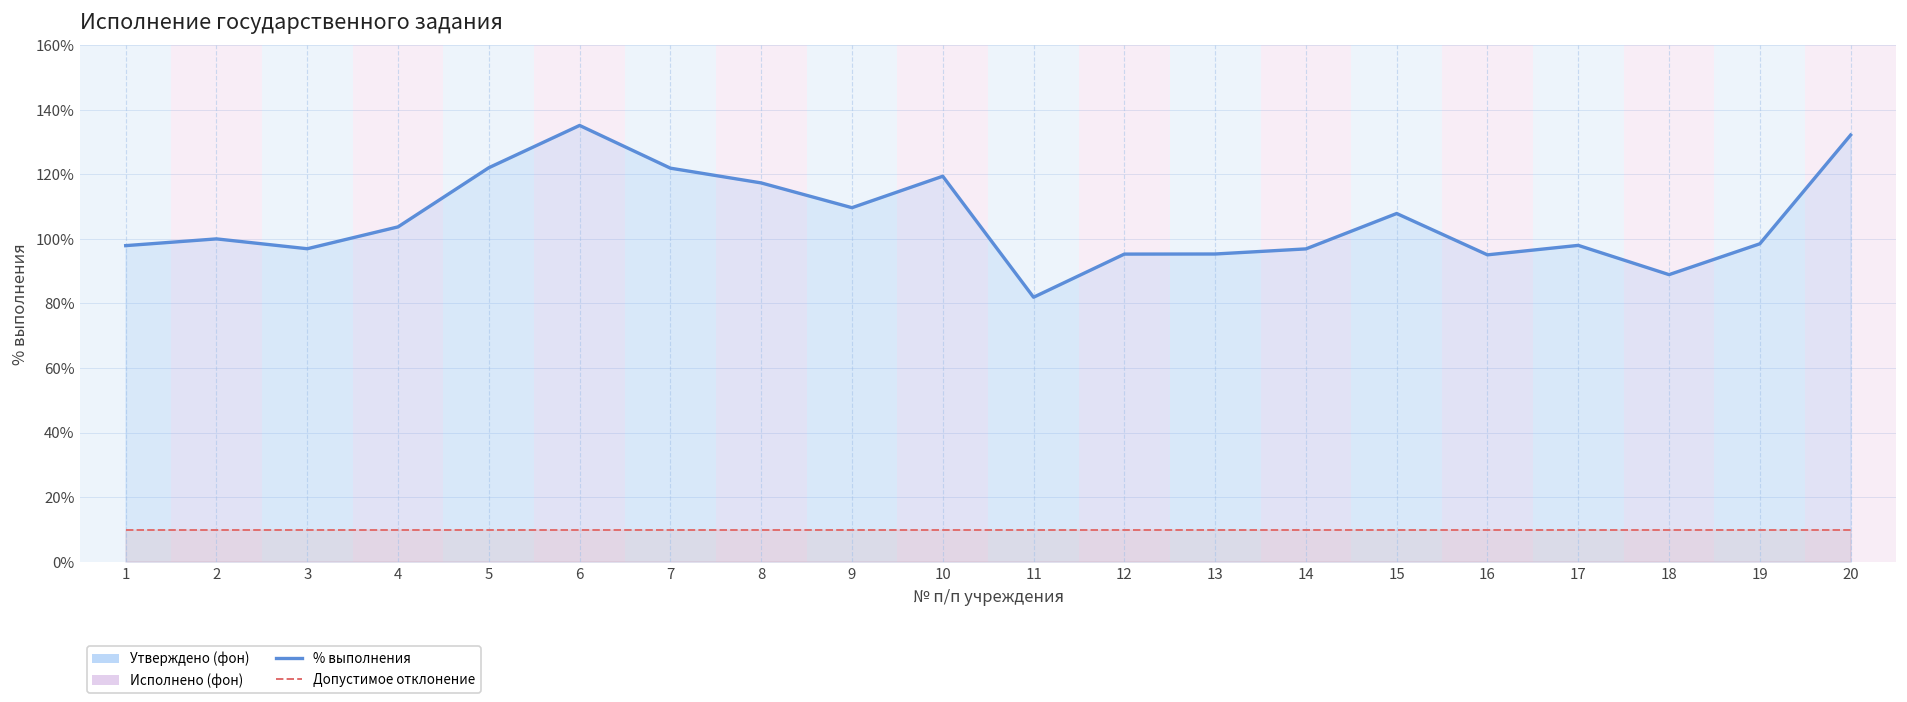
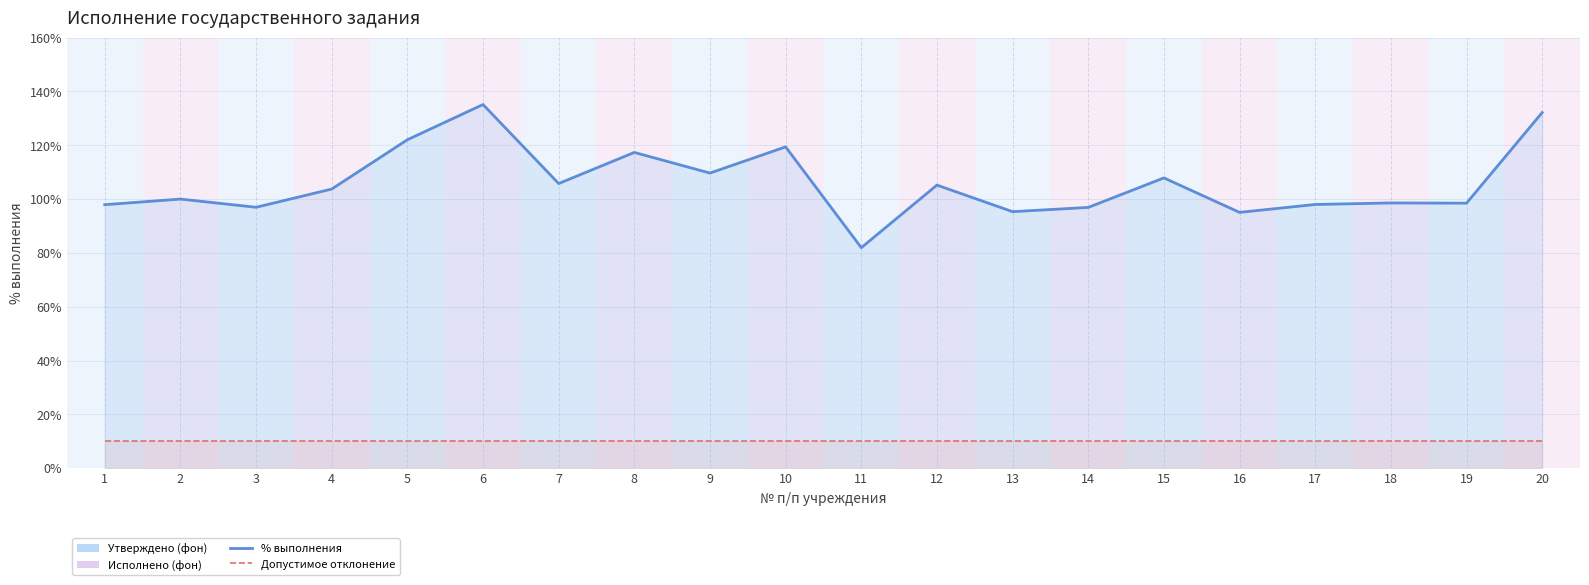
  {
    "% выполнения": {
      "1": "98%",
      "2": "100%",
      "3": "97%",
      "4": "104%",
      "5": "122%",
      "6": "135%",
-     "7": "122%",
+     "7": "106%",
      "8": "117%",
      "9": "110%",
      "10": "119%",
      "11": "82%",
-     "12": "95%",
+     "12": "105%",
      "13": "95%",
      "14": "97%",
      "15": "108%",
      "16": "95%",
      "17": "98%",
-     "18": "89%",
+     "18": "99%",
      "19": "98%",
      "20": "132%"
    },
    "Допустимое отклонение": {
      "1": "10%",
      "2": "10%",
      "3": "10%",
      "4": "10%",
      "5": "10%",
      "6": "10%",
      "7": "10%",
      "8": "10%",
      "9": "10%",
      "10": "10%",
      "11": "10%",
      "12": "10%",
      "13": "10%",
      "14": "10%",
      "15": "10%",
      "16": "10%",
      "17": "10%",
      "18": "10%",
      "19": "10%",
      "20": "10%"
    }
  }
